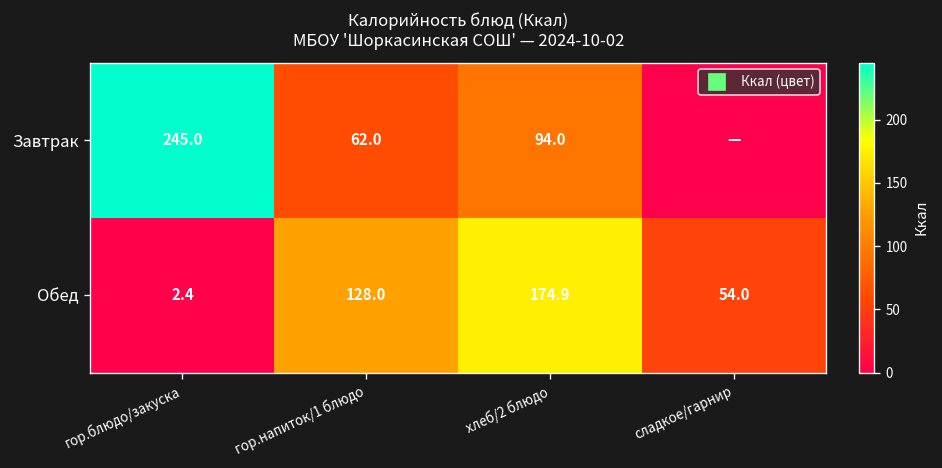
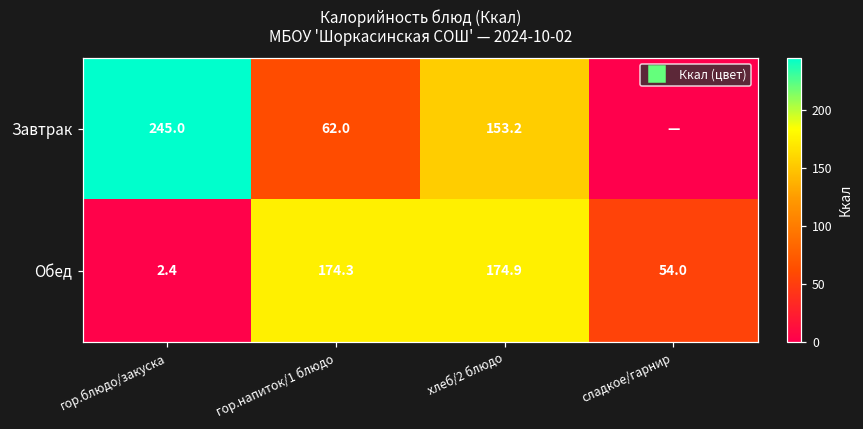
  {
    "Завтрак": {
      "гор.блюдо/закуска": 245.0,
      "гор.напиток/1 блюдо": 62.0,
-     "хлеб/2 блюдо": 94.0
+     "хлеб/2 блюдо": 153.2
    },
    "Обед": {
      "гор.блюдо/закуска": 2.4,
-     "гор.напиток/1 блюдо": 128.0,
+     "гор.напиток/1 блюдо": 174.3,
      "хлеб/2 блюдо": 174.9,
      "сладкое/гарнир": 54.0
    }
  }
